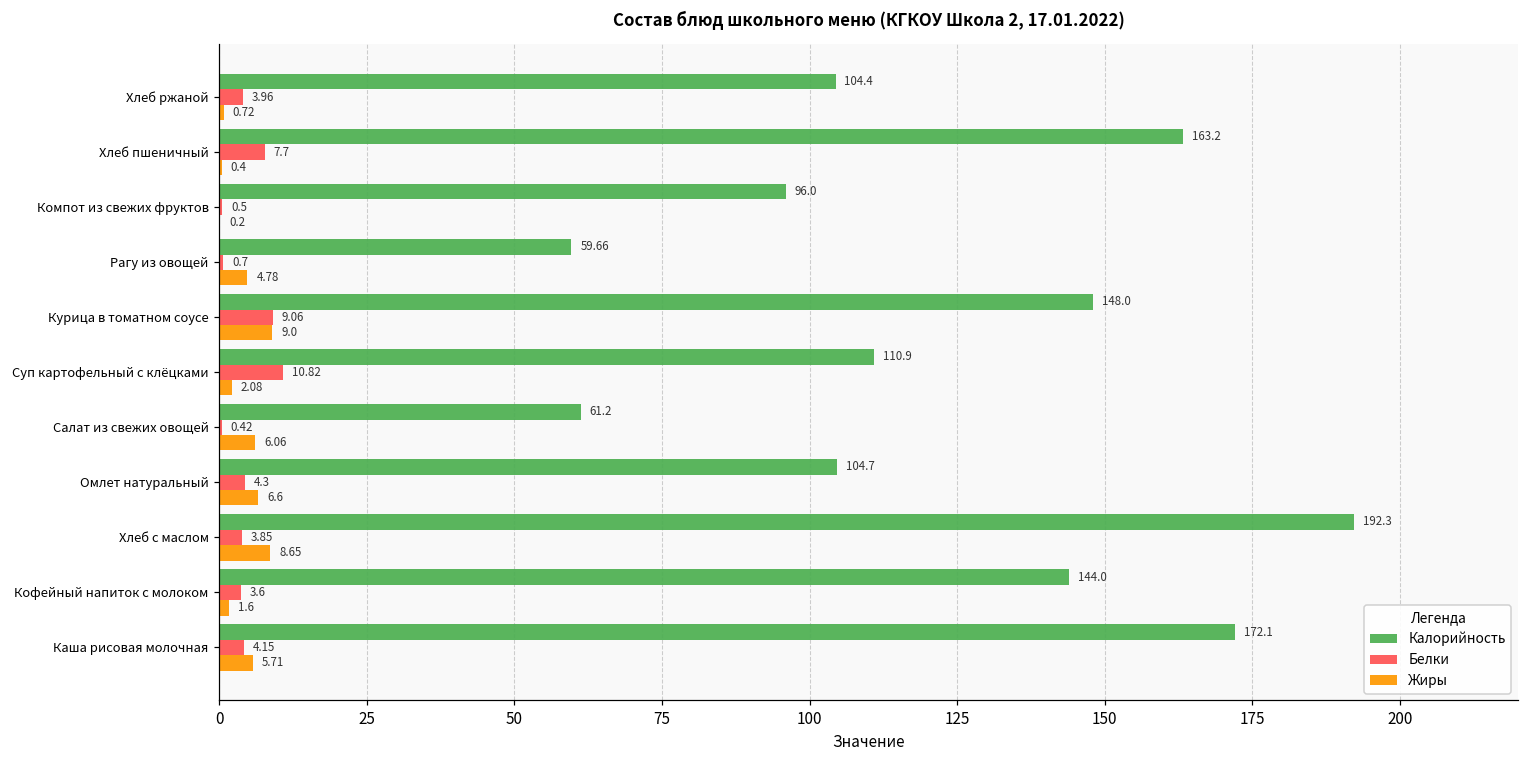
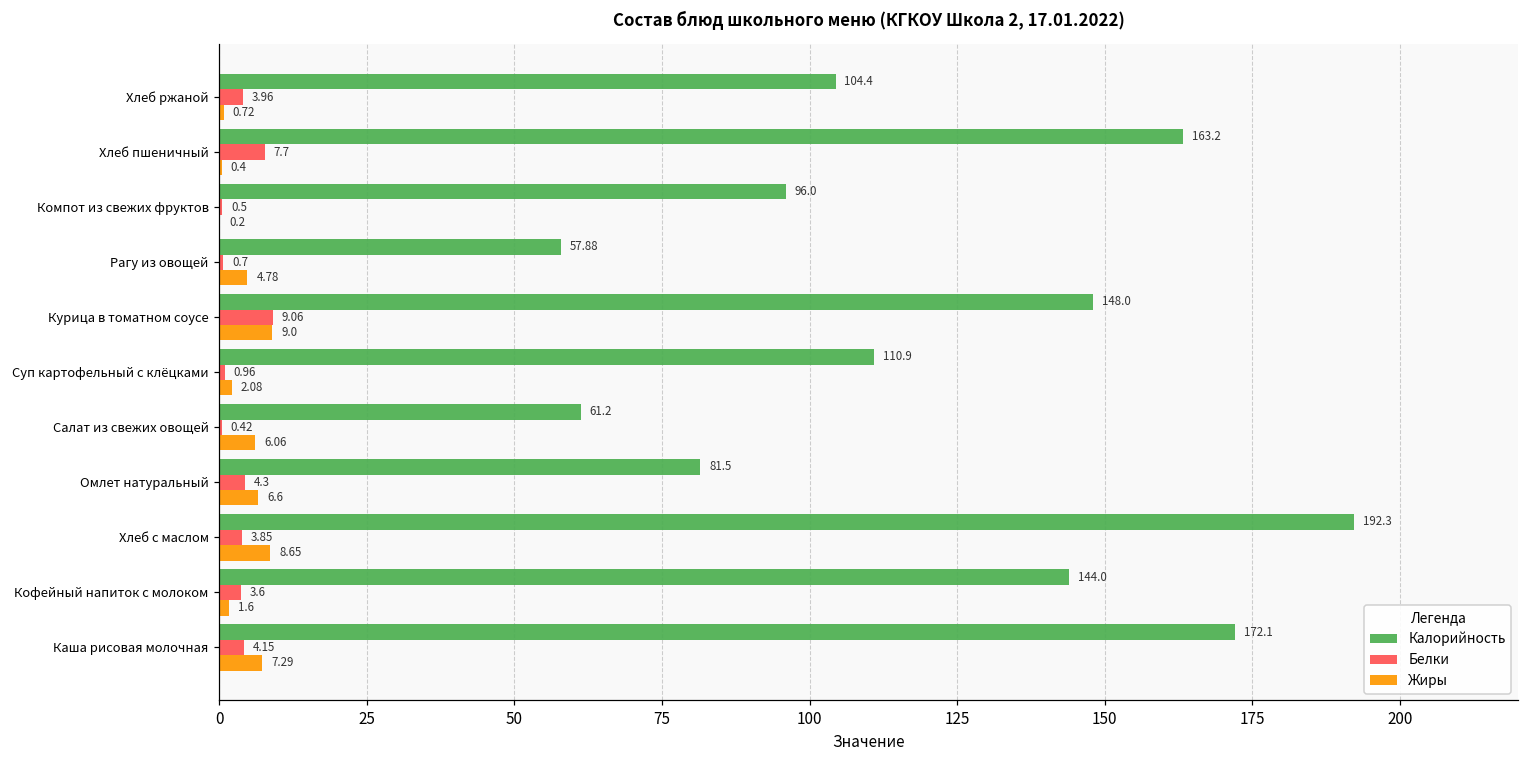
  {
    "Калорийность": {
      "Хлеб ржаной": 104.4,
      "Хлеб пшеничный": 163.2,
      "Компот из свежих фруктов": 96.0,
-     "Рагу из овощей": 59.66,
+     "Рагу из овощей": 57.88,
      "Курица в томатном соусе": 148.0,
      "Суп картофельный с клёцками": 110.9,
      "Салат из свежих овощей": 61.2,
-     "Омлет натуральный": 104.7,
+     "Омлет натуральный": 81.5,
      "Хлеб с маслом": 192.3,
      "Кофейный напиток с молоком": 144.0,
      "Каша рисовая молочная": 172.1
    },
    "Белки": {
      "Хлеб ржаной": 3.96,
      "Хлеб пшеничный": 7.7,
      "Компот из свежих фруктов": 0.5,
      "Рагу из овощей": 0.7,
      "Курица в томатном соусе": 9.06,
-     "Суп картофельный с клёцками": 10.82,
+     "Суп картофельный с клёцками": 0.96,
      "Салат из свежих овощей": 0.42,
      "Омлет натуральный": 4.3,
      "Хлеб с маслом": 3.85,
      "Кофейный напиток с молоком": 3.6,
      "Каша рисовая молочная": 4.15
    },
    "Жиры": {
      "Хлеб ржаной": 0.72,
      "Хлеб пшеничный": 0.4,
      "Компот из свежих фруктов": 0.2,
      "Рагу из овощей": 4.78,
      "Курица в томатном соусе": 9.0,
      "Суп картофельный с клёцками": 2.08,
      "Салат из свежих овощей": 6.06,
      "Омлет натуральный": 6.6,
      "Хлеб с маслом": 8.65,
      "Кофейный напиток с молоком": 1.6,
-     "Каша рисовая молочная": 5.71
+     "Каша рисовая молочная": 7.29
    }
  }
